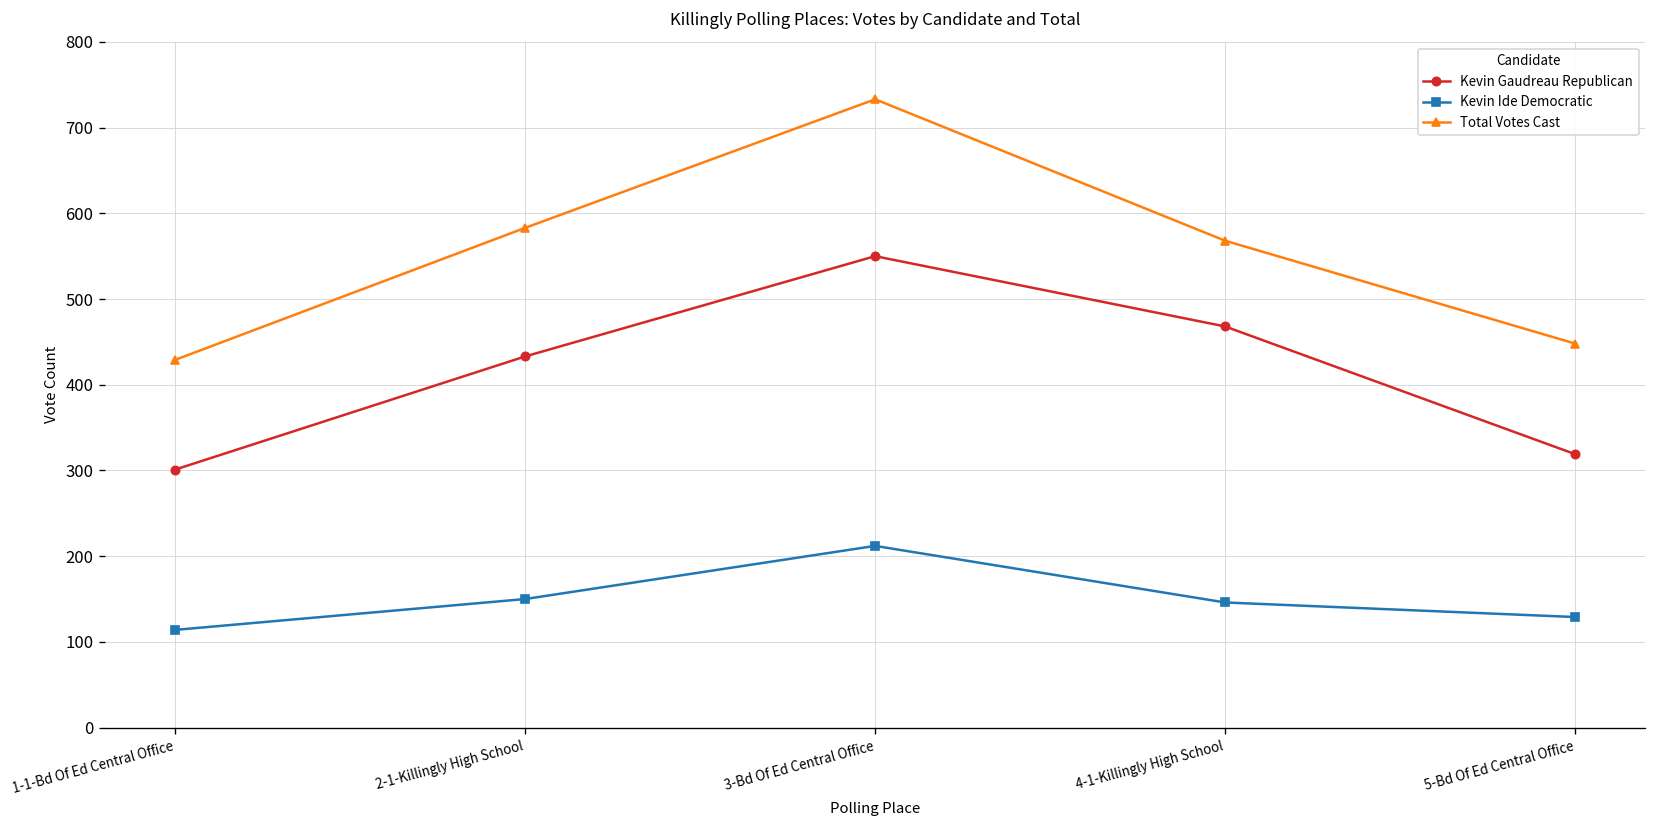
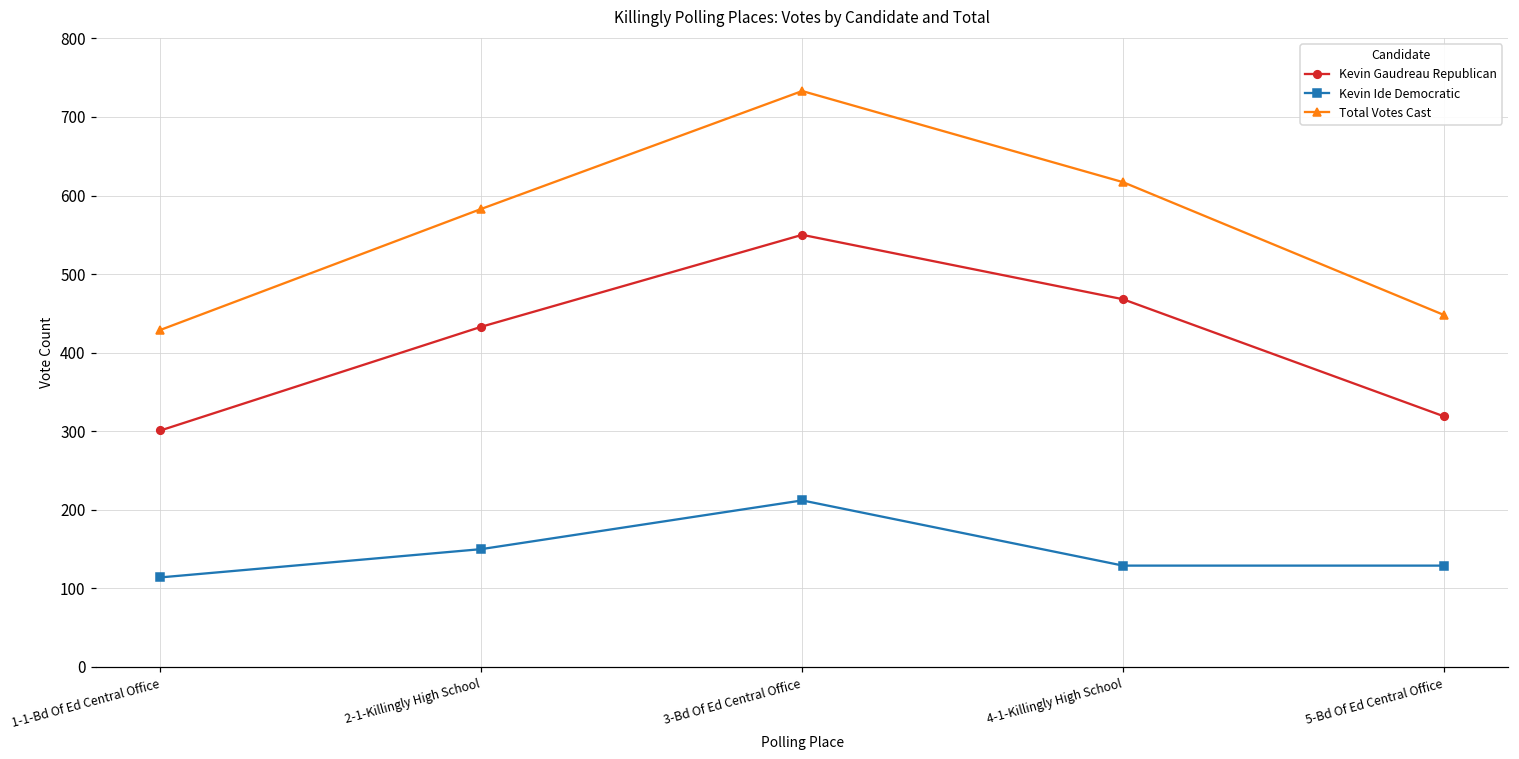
  {
    "Kevin Gaudreau Republican": {
      "1-1-Bd Of Ed Central Office": 300,
      "2-1-Killingly High School": 430,
      "3-Bd Of Ed Central Office": 550,
      "4-1-Killingly High School": 470,
      "5-Bd Of Ed Central Office": 320
    },
    "Kevin Ide Democratic": {
      "1-1-Bd Of Ed Central Office": 110,
      "2-1-Killingly High School": 150,
      "3-Bd Of Ed Central Office": 210,
-     "4-1-Killingly High School": 150,
+     "4-1-Killingly High School": 130,
      "5-Bd Of Ed Central Office": 130
    },
    "Total Votes Cast": {
      "1-1-Bd Of Ed Central Office": 430,
      "2-1-Killingly High School": 580,
      "3-Bd Of Ed Central Office": 730,
-     "4-1-Killingly High School": 570,
+     "4-1-Killingly High School": 620,
      "5-Bd Of Ed Central Office": 450
    }
  }
